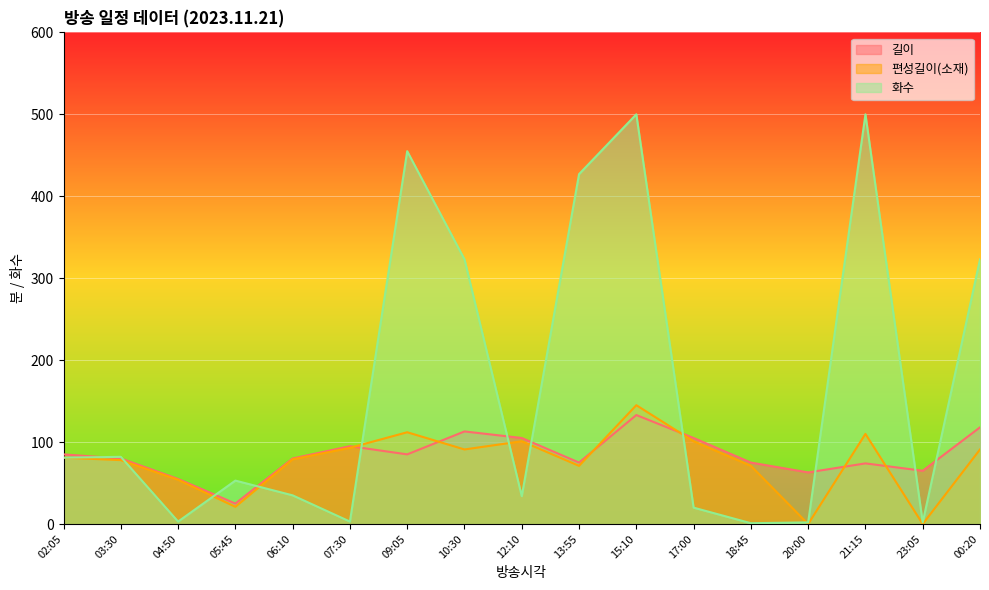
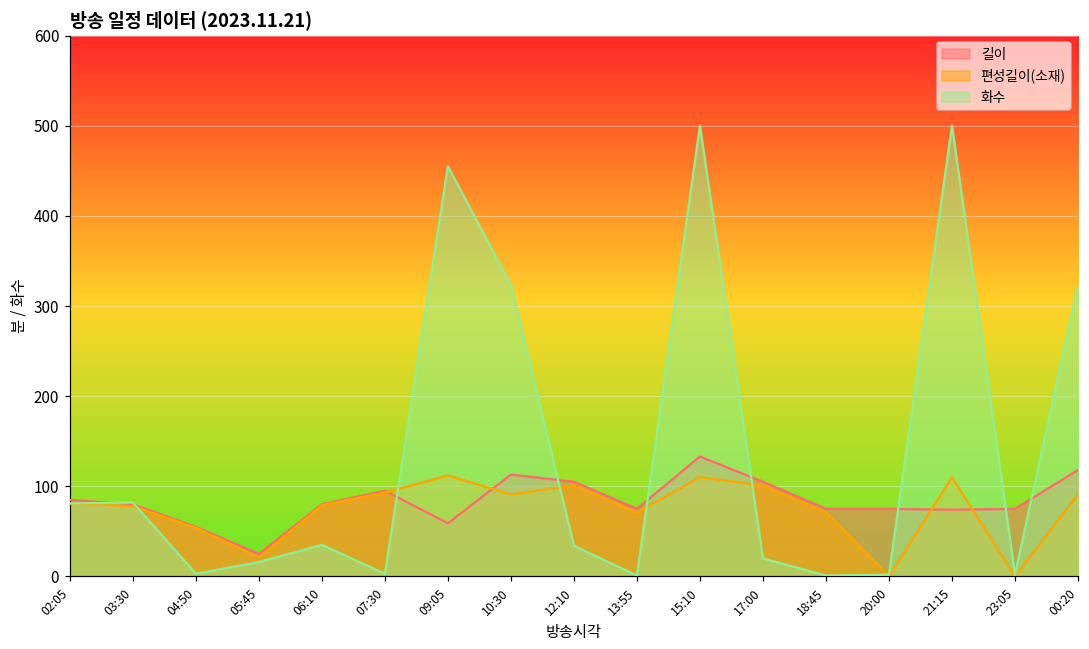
  {
    "길이": {
      "02:05": 90,
      "05:45": 30,
-     "09:05": 90,
+     "09:05": 60,
      "10:30": 110,
      "12:10": 110,
      "13:55": 80,
      "15:10": 130,
      "17:00": 110,
      "18:45": 80,
-     "20:00": 60,
+     "20:00": 80,
      "21:15": 70,
-     "23:05": 70,
+     "23:05": 80,
      "00:20": 120
    },
    "편성길이(소재)": {
      "05:45": 20,
      "09:05": 110,
      "10:30": 90,
      "12:10": 100,
      "13:55": 70,
-     "15:10": 150,
+     "15:10": 110,
      "17:00": 100,
      "18:45": 70,
      "21:15": 110,
      "00:20": 90
    },
    "화수": {
      "04:50": 0,
-     "05:45": 50,
+     "05:45": 20,
      "06:10": 40,
      "07:30": 0,
      "09:05": 460,
      "10:30": 320,
      "12:10": 30,
-     "13:55": 430,
+     "13:55": 0,
      "15:10": 500,
      "17:00": 20,
      "18:45": 0,
      "21:15": 500,
      "00:20": 320
    }
  }
